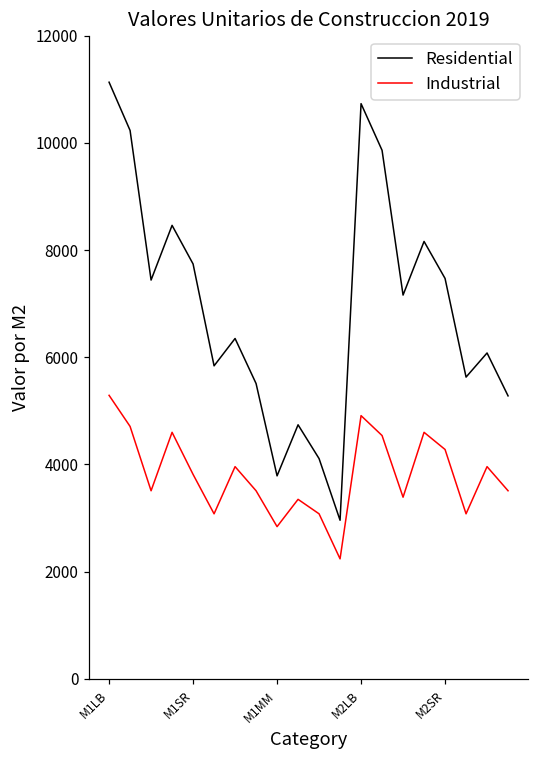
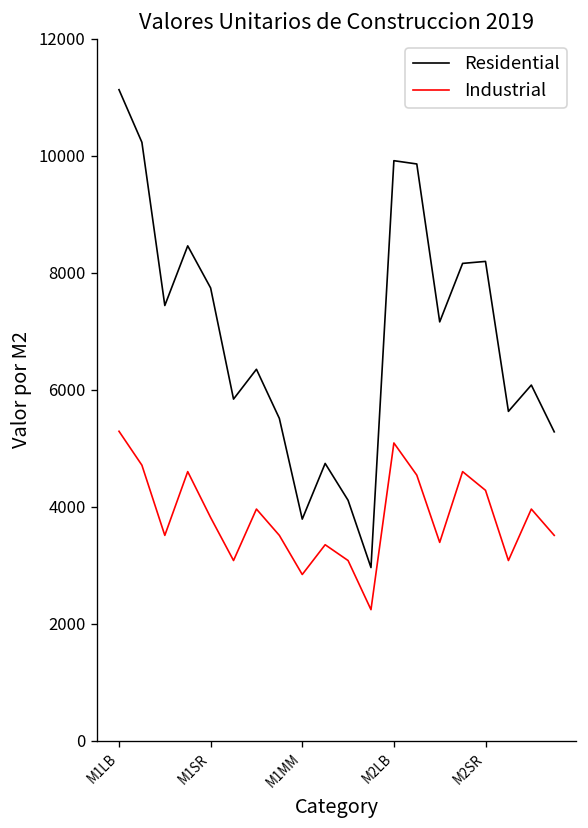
  {
    "Residential": {
      "M1LB": 11100,
      "M1SR": 7700,
      "M1MM": 3800,
-     "M2LB": 10700,
-     "M2SR": 7500
+     "M2LB": 9900,
+     "M2SR": 8200
    },
    "Industrial": {
      "M1LB": 5300,
      "M1SR": 3800,
      "M1MM": 2800,
-     "M2LB": 4900,
+     "M2LB": 5100,
      "M2SR": 4300
    }
  }
